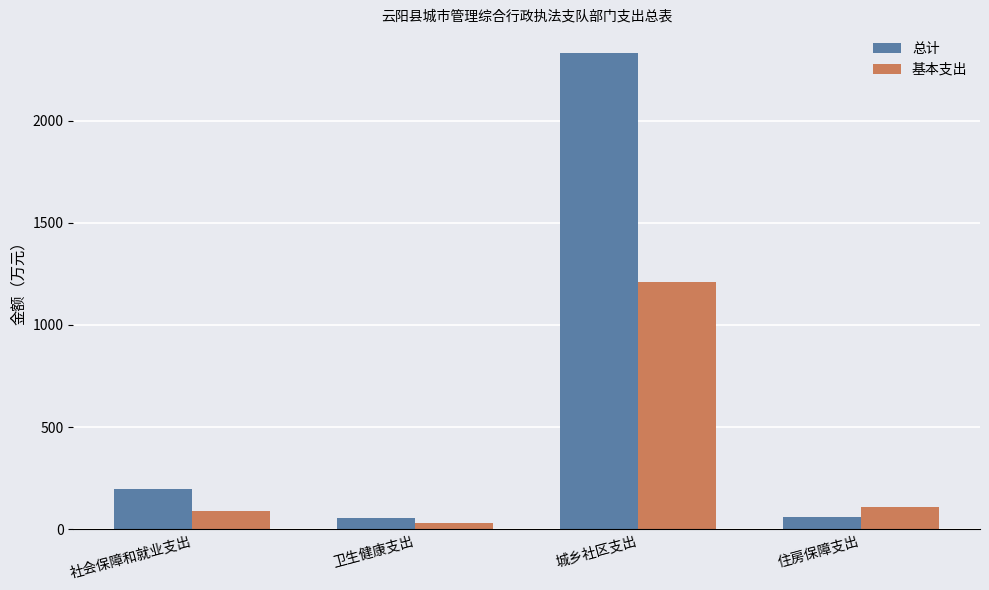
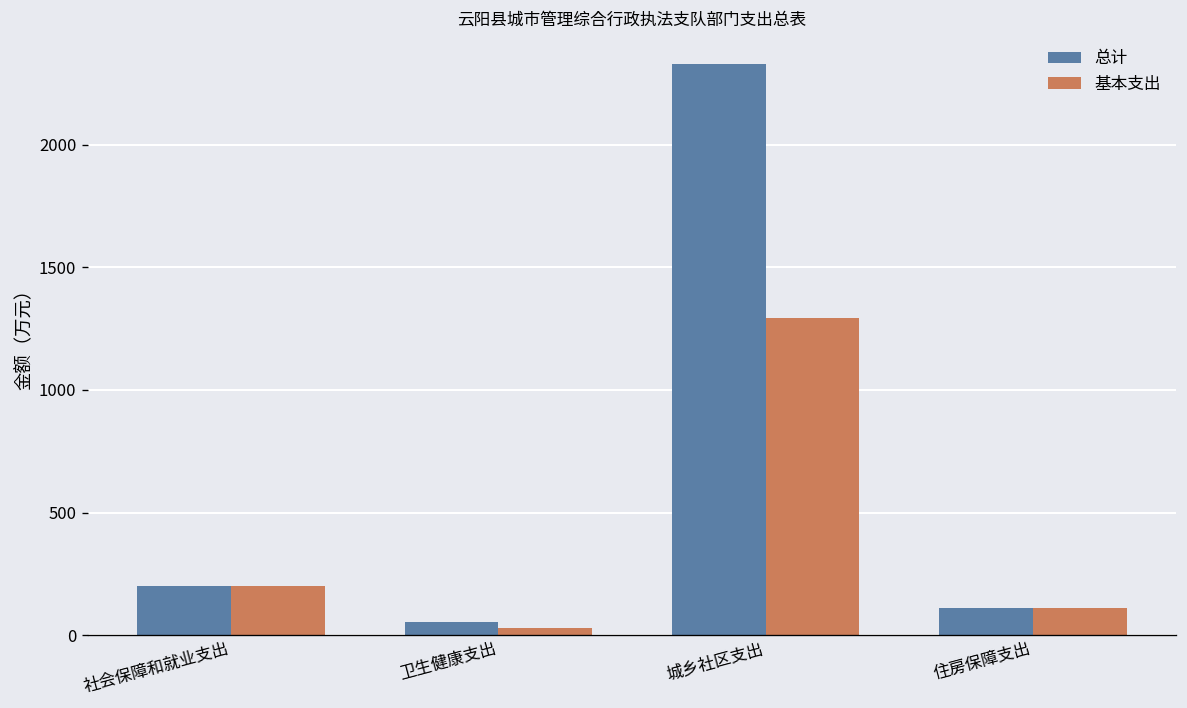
  {
    "总计": {
      "社会保障和就业支出": 200,
      "卫生健康支出": 50,
      "城乡社区支出": 2330,
-     "住房保障支出": 60
+     "住房保障支出": 110
    },
    "基本支出": {
-     "社会保障和就业支出": 90,
+     "社会保障和就业支出": 200,
      "卫生健康支出": 30,
-     "城乡社区支出": 1210,
+     "城乡社区支出": 1290,
      "住房保障支出": 110
    }
  }
